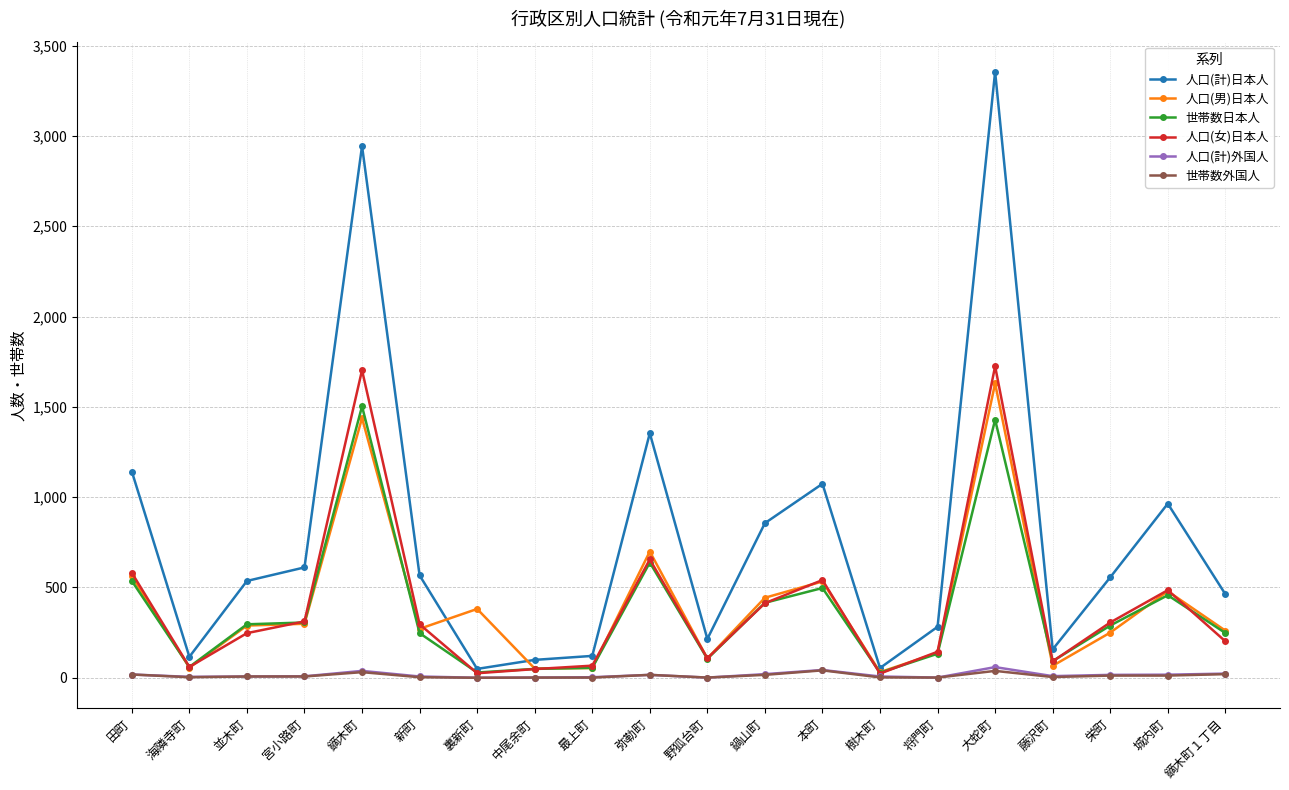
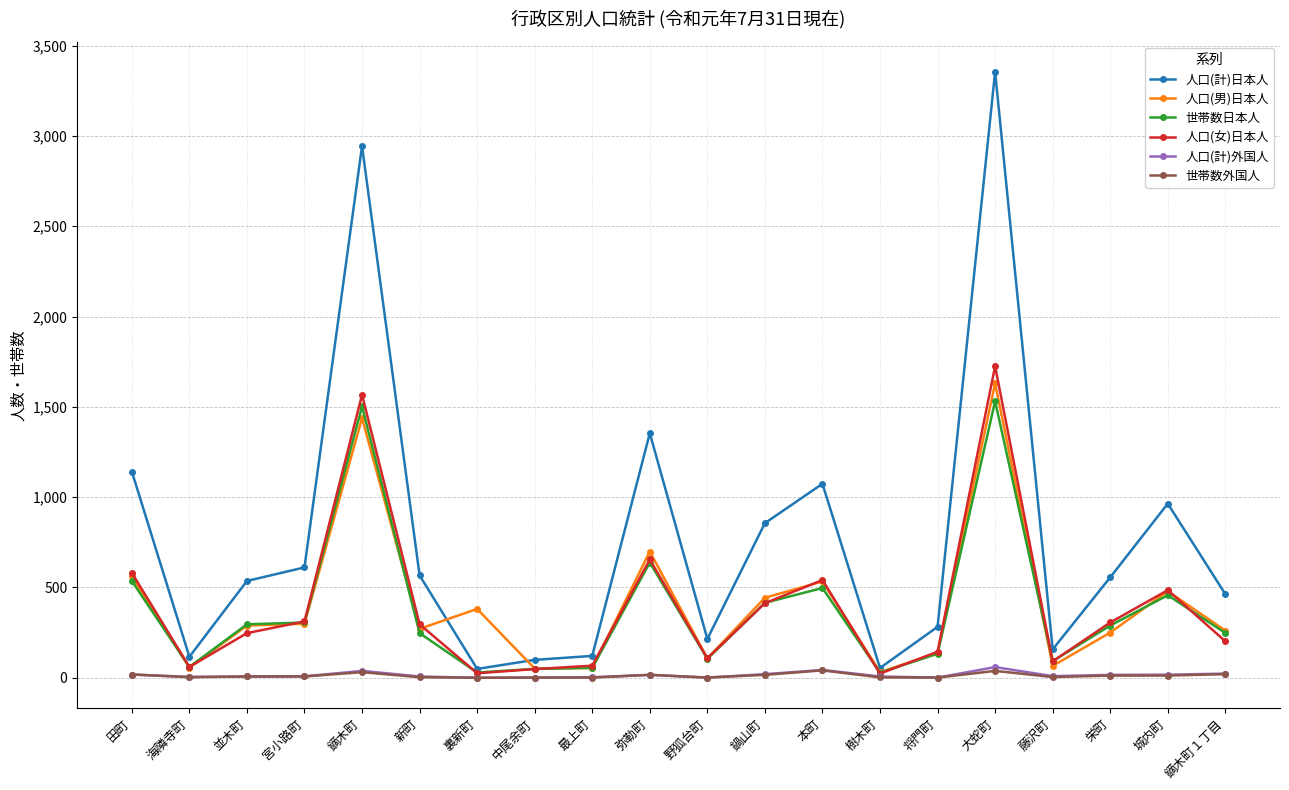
  {
    "人口(計)日本人": {
      "田町": "1,140",
      "海隣寺町": "120",
      "並木町": "540",
      "宮小路町": "610",
      "鏑木町": "2,940",
      "新町": "570",
      "裏新町": "50",
      "中尾余町": "100",
      "最上町": "120",
      "弥勒町": "1,350",
      "野狐台町": "220",
      "鍋山町": "860",
      "本町": "1,070",
      "樹木町": "50",
      "将門町": "280",
      "大蛇町": "3,360",
      "藤沢町": "160",
      "栄町": "560",
      "城内町": "960",
      "鏑木町１丁目": "460"
    },
    "人口(男)日本人": {
      "田町": "560",
      "鏑木町": "1,440",
      "新町": "270",
      "裏新町": "380",
      "弥勒町": "700",
      "鍋山町": "440",
      "大蛇町": "1,630",
      "藤沢町": "70",
      "栄町": "250"
    },
    "世帯数日本人": {
      "田町": "540",
      "鏑木町": "1,500",
      "新町": "250",
      "弥勒町": "640",
      "本町": "500",
-     "大蛇町": "1,430",
+     "大蛇町": "1,530",
      "栄町": "290",
      "城内町": "460"
    },
    "人口(女)日本人": {
      "田町": "580",
      "並木町": "250",
-     "鏑木町": "1,700",
+     "鏑木町": "1,570",
      "新町": "300",
      "弥勒町": "660",
      "大蛇町": "1,730",
      "栄町": "310",
      "鏑木町１丁目": "200"
    },
    "人口(計)外国人": {
      "大蛇町": "60"
    },
    "世帯数外国人": {
      "大蛇町": "40"
    }
  }
